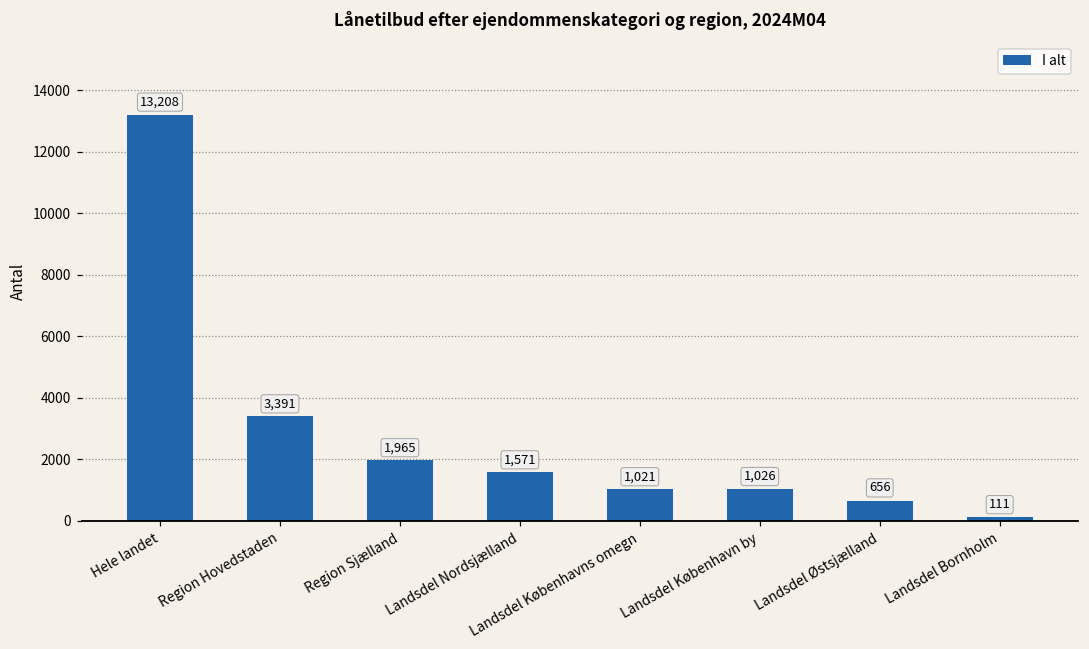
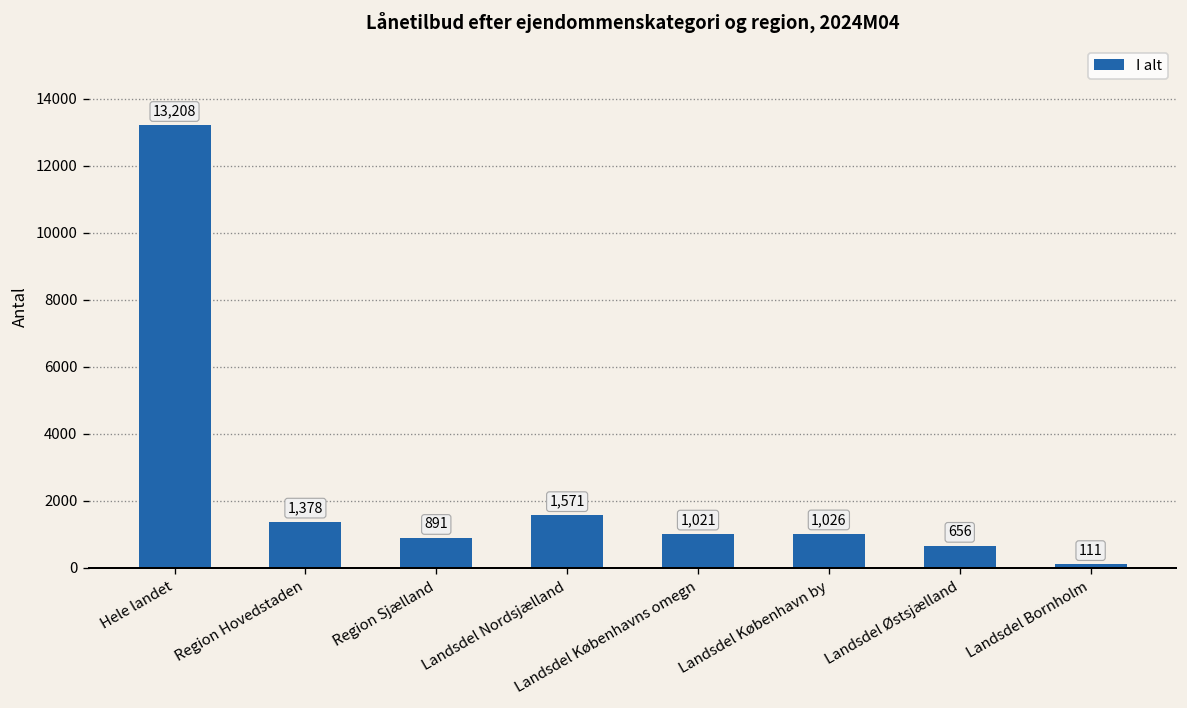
  {
-   "Region Hovedstaden": "3,391",
-   "Region Sjælland": "1,965"
+   "Region Hovedstaden": "1,378",
+   "Region Sjælland": "891"
  }
